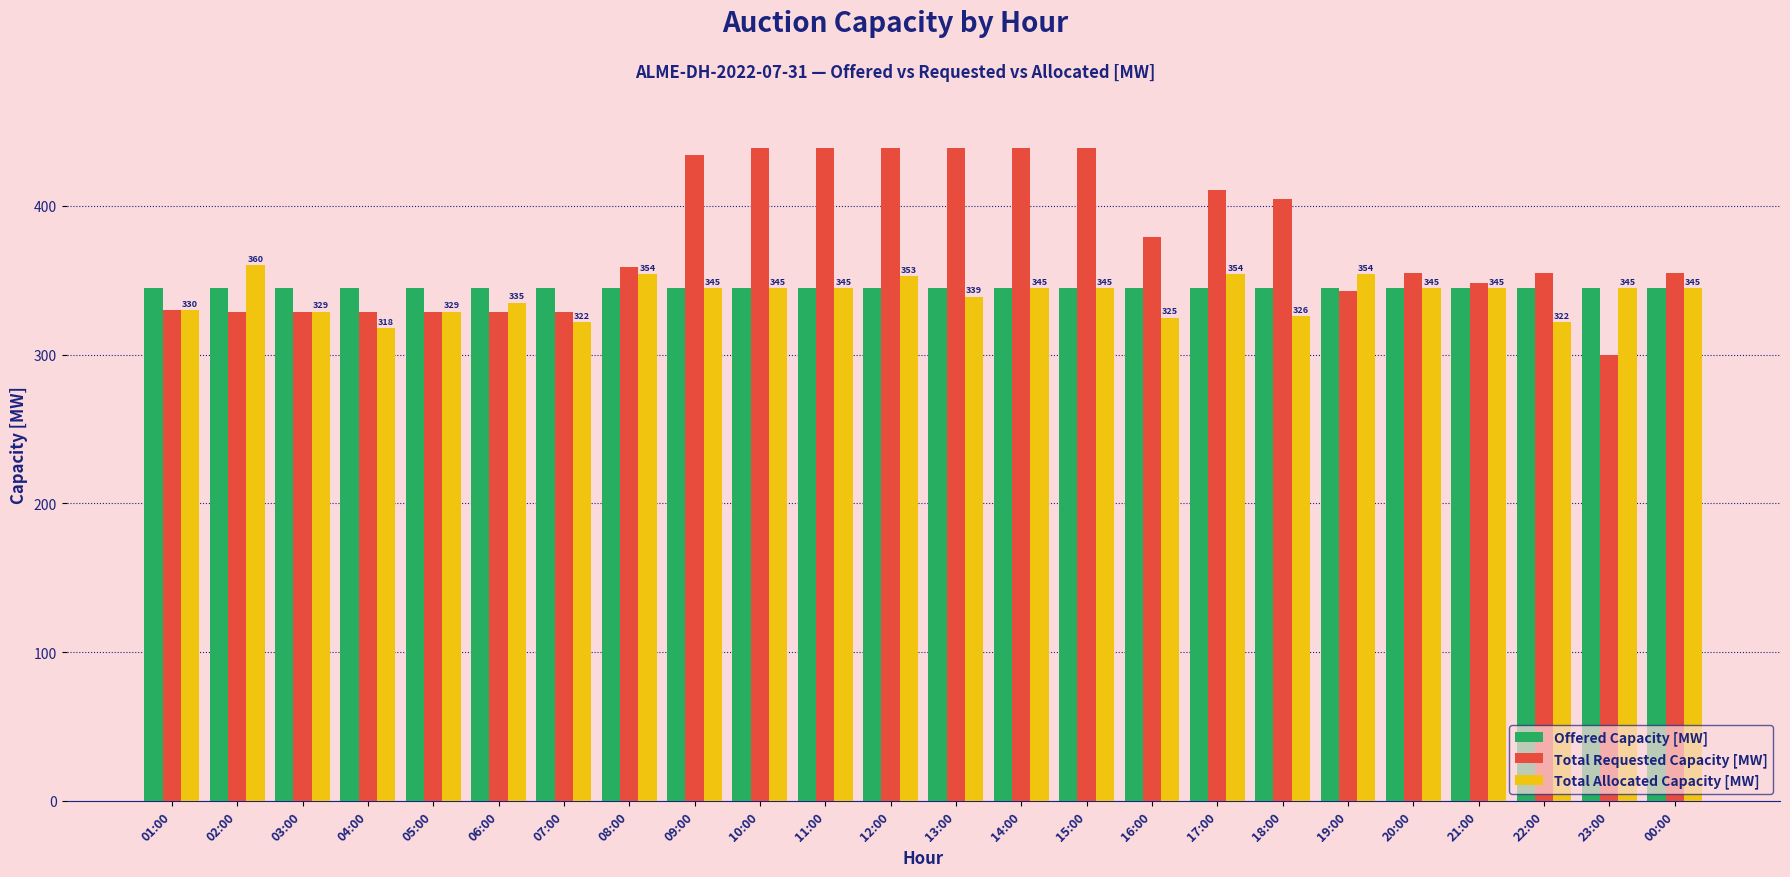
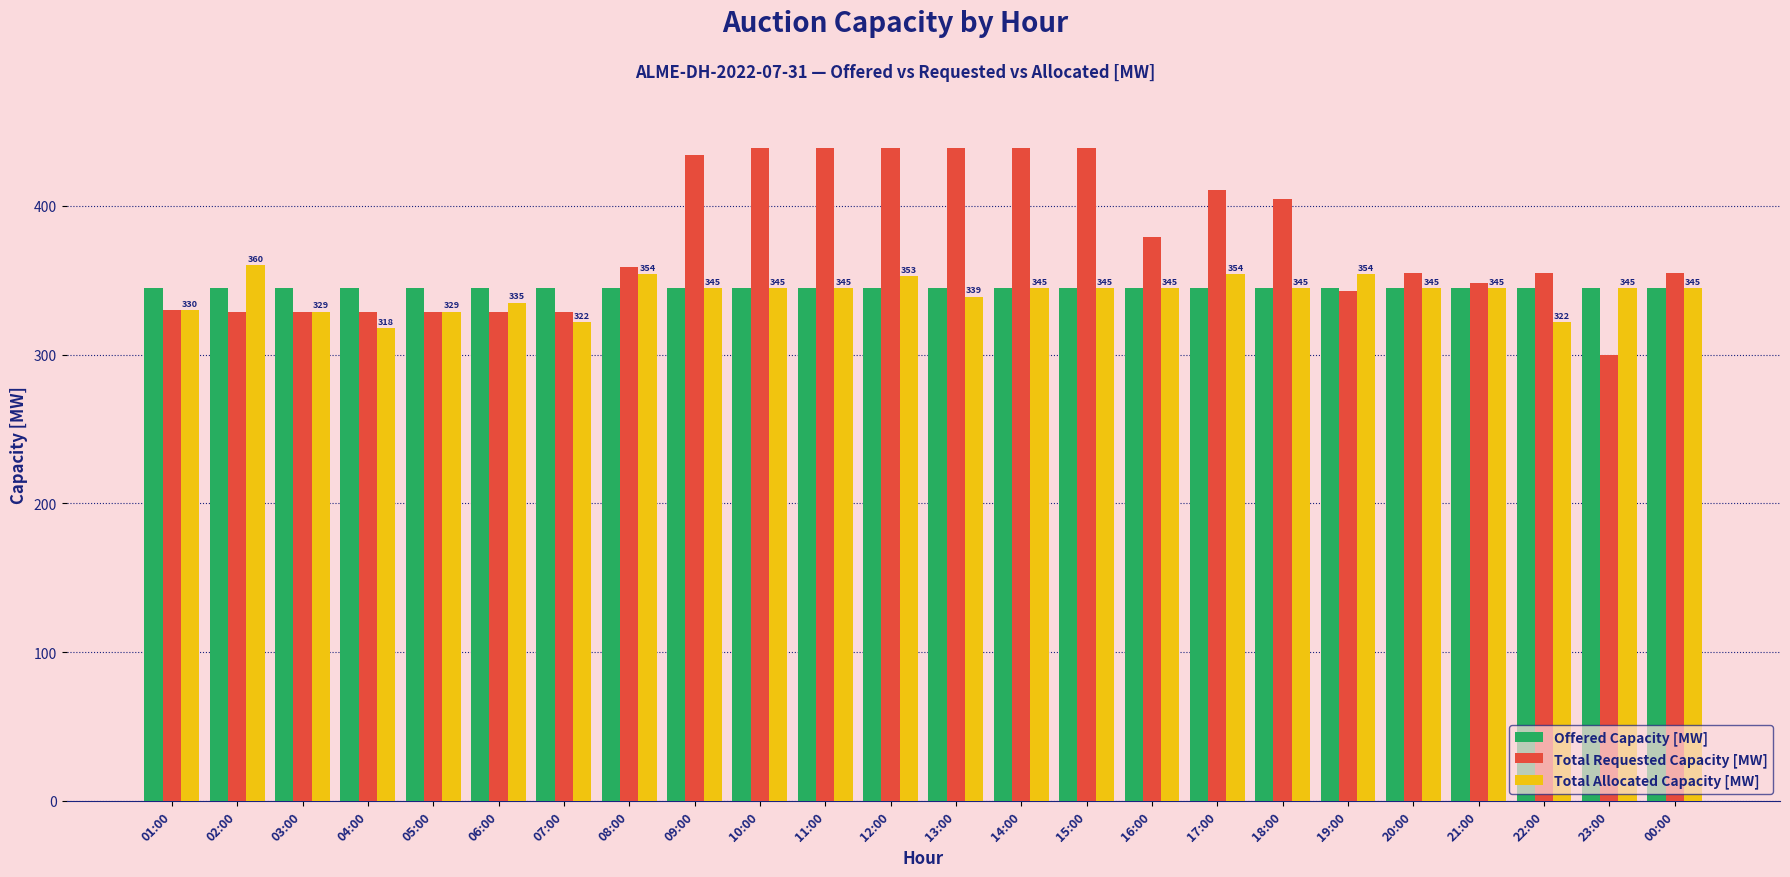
  {
    "Offered Capacity [MW]": {
      "01:00": 345,
      "02:00": 345,
      "03:00": 345,
      "04:00": 345,
      "05:00": 345,
      "06:00": 345,
      "07:00": 345,
      "08:00": 345,
      "13:00": 345
    },
    "Total Requested Capacity [MW]": {
      "02:00": 329,
      "04:00": 329,
      "06:00": 329,
      "07:00": 329,
      "08:00": 359,
      "09:00": 434,
      "10:00": 439,
      "11:00": 439,
      "12:00": 439,
      "13:00": 439,
      "14:00": 439,
      "15:00": 439,
      "16:00": 379,
      "17:00": 411,
      "18:00": 405,
      "19:00": 343,
      "20:00": 355,
      "21:00": 348,
      "22:00": 355,
      "23:00": 300,
      "00:00": 355
    },
    "Total Allocated Capacity [MW]": {
      "01:00": 330,
      "02:00": 360,
      "03:00": 329,
      "04:00": 318,
      "05:00": 329,
      "06:00": 335,
      "07:00": 322,
      "08:00": 354,
      "09:00": 345,
      "10:00": 345,
      "11:00": 345,
      "12:00": 353,
      "13:00": 339,
      "14:00": 345,
      "15:00": 345,
-     "16:00": 325,
+     "16:00": 345,
      "17:00": 354,
-     "18:00": 326,
+     "18:00": 345,
      "19:00": 354,
      "20:00": 345,
      "21:00": 345,
      "22:00": 322,
      "23:00": 345,
      "00:00": 345
    }
  }
